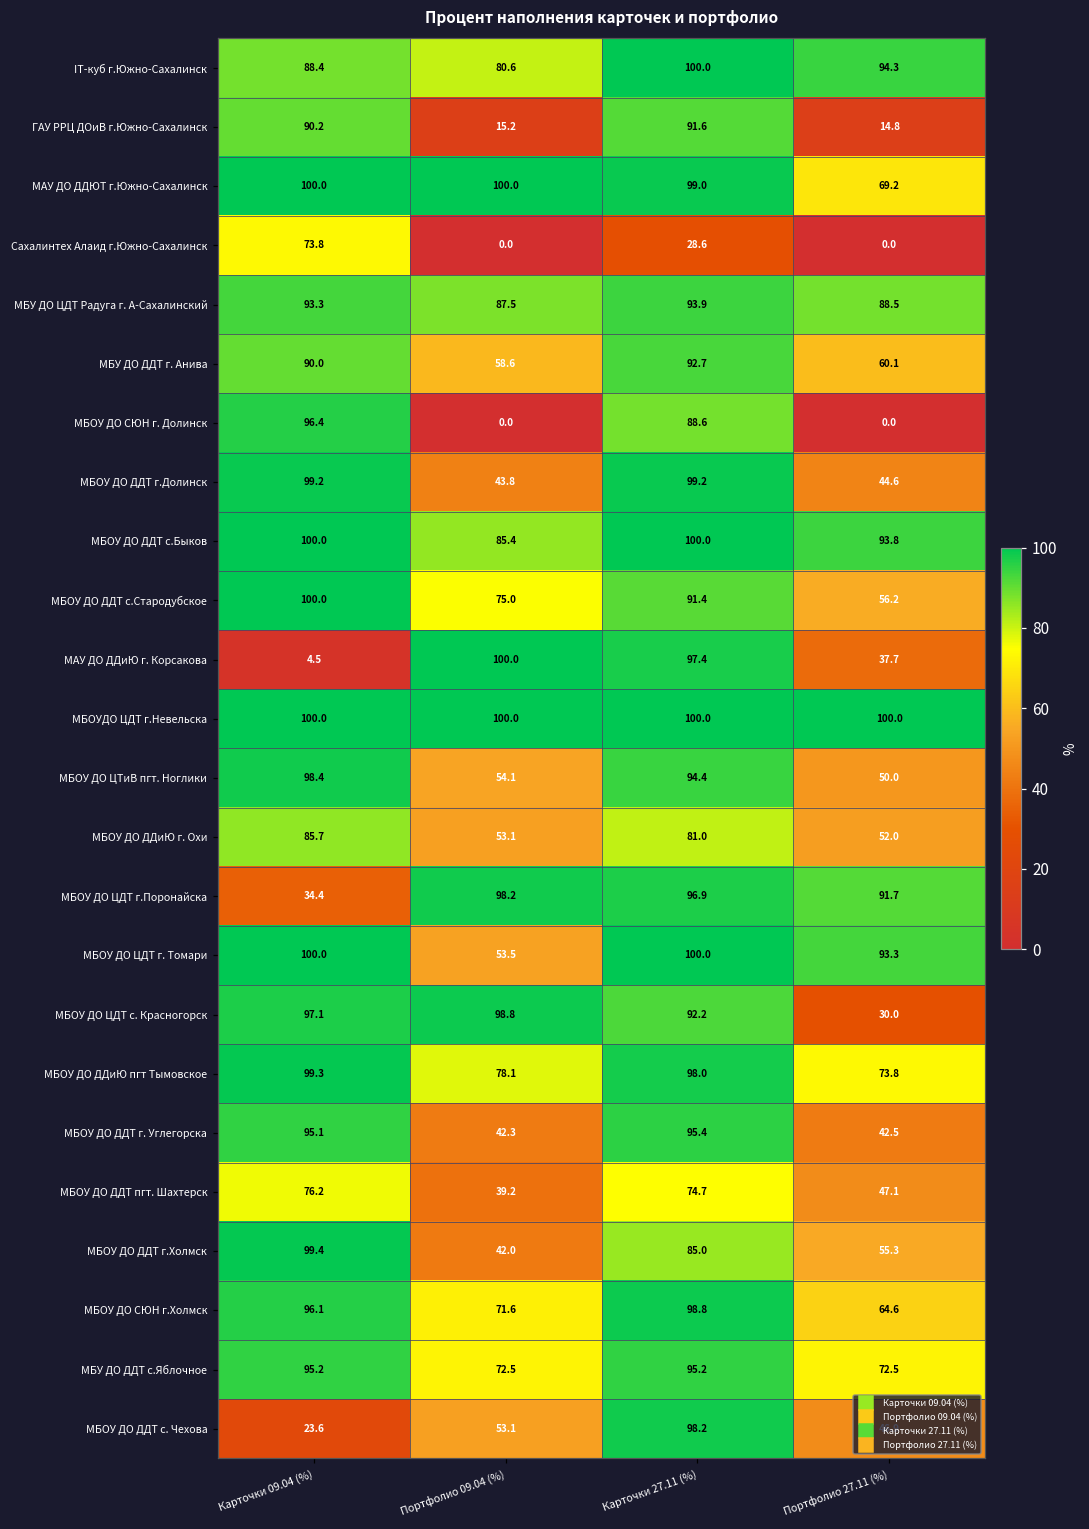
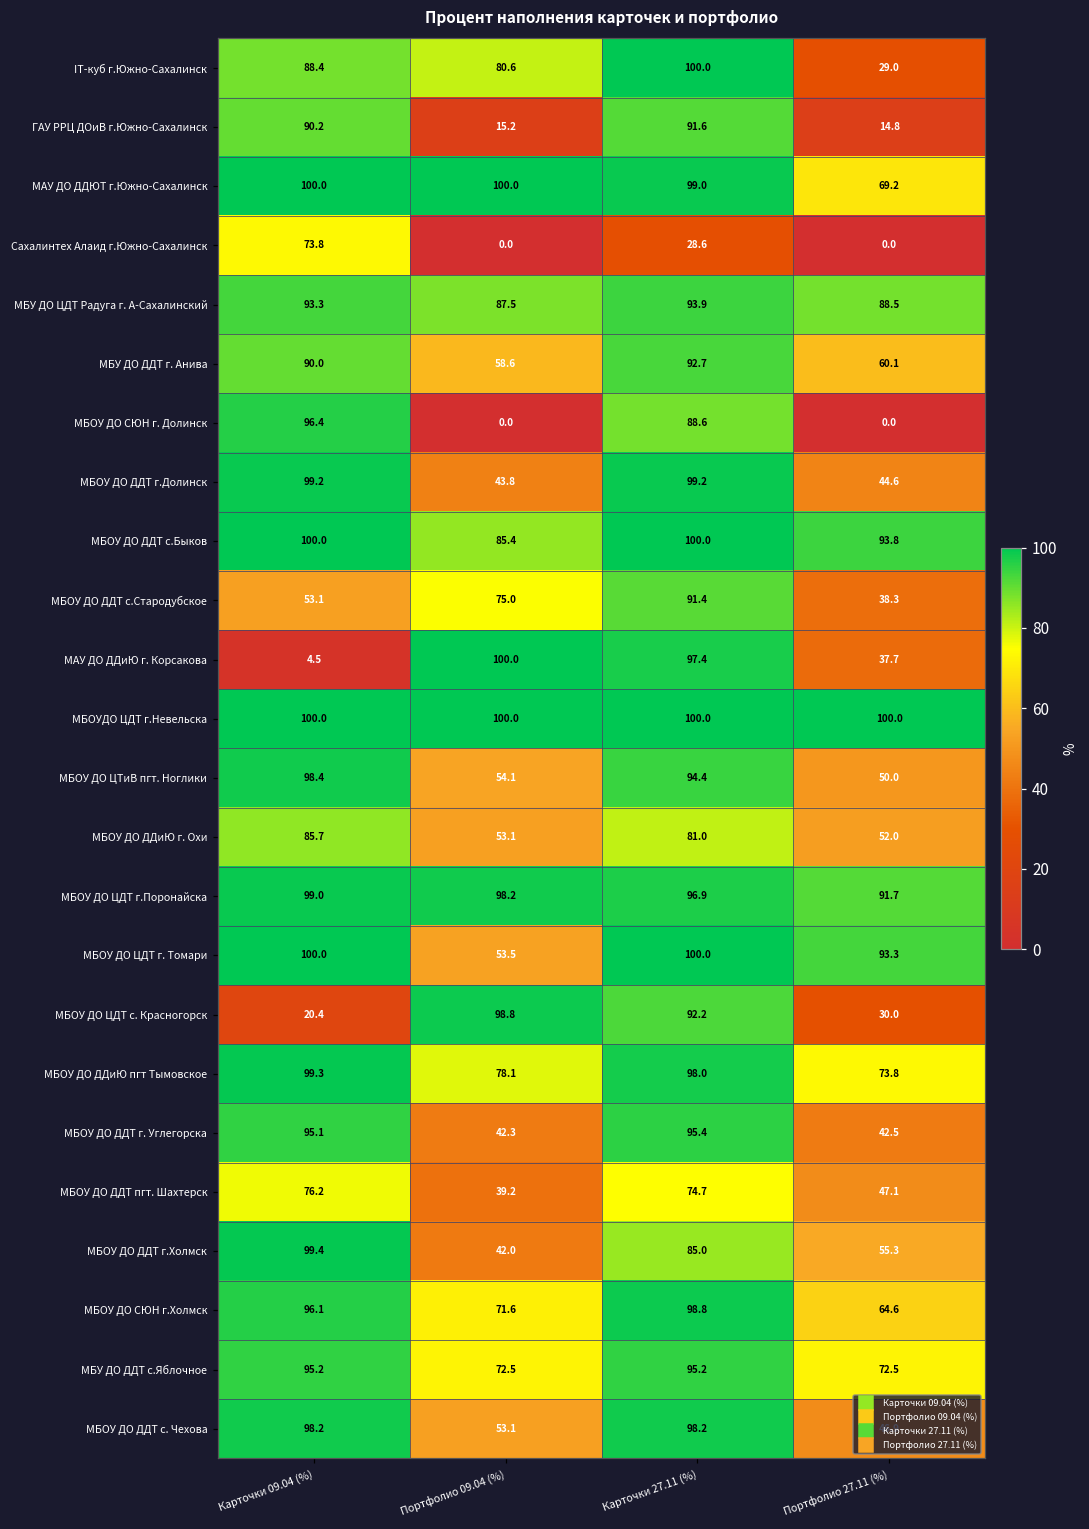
  {
    "IT-куб г.Южно-Сахалинск": {
      "Карточки 09.04 (%)": 88.4,
      "Портфолио 09.04 (%)": 80.6,
      "Карточки 27.11 (%)": 100.0,
-     "Портфолио 27.11 (%)": 94.3
+     "Портфолио 27.11 (%)": 29.0
    },
    "ГАУ РРЦ ДОиВ г.Южно-Сахалинск": {
      "Карточки 09.04 (%)": 90.2,
      "Портфолио 09.04 (%)": 15.2,
      "Карточки 27.11 (%)": 91.6,
      "Портфолио 27.11 (%)": 14.8
    },
    "МАУ ДО ДДЮТ г.Южно-Сахалинск": {
      "Карточки 09.04 (%)": 100.0,
      "Портфолио 09.04 (%)": 100.0,
      "Карточки 27.11 (%)": 99.0,
      "Портфолио 27.11 (%)": 69.2
    },
    "Сахалинтех Алаид г.Южно-Сахалинск": {
      "Карточки 09.04 (%)": 73.8,
      "Портфолио 09.04 (%)": 0.0,
      "Карточки 27.11 (%)": 28.6,
      "Портфолио 27.11 (%)": 0.0
    },
    "МБУ ДО ЦДТ Радуга г. А-Сахалинский": {
      "Карточки 09.04 (%)": 93.3,
      "Портфолио 09.04 (%)": 87.5,
      "Карточки 27.11 (%)": 93.9,
      "Портфолио 27.11 (%)": 88.5
    },
    "МБУ ДО ДДТ г. Анива": {
      "Карточки 09.04 (%)": 90.0,
      "Портфолио 09.04 (%)": 58.6,
      "Карточки 27.11 (%)": 92.7,
      "Портфолио 27.11 (%)": 60.1
    },
    "МБОУ ДО СЮН г. Долинск": {
      "Карточки 09.04 (%)": 96.4,
      "Портфолио 09.04 (%)": 0.0,
      "Карточки 27.11 (%)": 88.6,
      "Портфолио 27.11 (%)": 0.0
    },
    "МБОУ ДО ДДТ г.Долинск": {
      "Карточки 09.04 (%)": 99.2,
      "Портфолио 09.04 (%)": 43.8,
      "Карточки 27.11 (%)": 99.2,
      "Портфолио 27.11 (%)": 44.6
    },
    "МБОУ ДО ДДТ с.Быков": {
      "Карточки 09.04 (%)": 100.0,
      "Портфолио 09.04 (%)": 85.4,
      "Карточки 27.11 (%)": 100.0,
      "Портфолио 27.11 (%)": 93.8
    },
    "МБОУ ДО ДДТ с.Стародубское": {
-     "Карточки 09.04 (%)": 100.0,
+     "Карточки 09.04 (%)": 53.1,
      "Портфолио 09.04 (%)": 75.0,
      "Карточки 27.11 (%)": 91.4,
-     "Портфолио 27.11 (%)": 56.2
+     "Портфолио 27.11 (%)": 38.3
    },
    "МАУ ДО ДДиЮ г. Корсакова": {
      "Карточки 09.04 (%)": 4.5,
      "Портфолио 09.04 (%)": 100.0,
      "Карточки 27.11 (%)": 97.4,
      "Портфолио 27.11 (%)": 37.7
    },
    "МБОУДО ЦДТ г.Невельска": {
      "Карточки 09.04 (%)": 100.0,
      "Портфолио 09.04 (%)": 100.0,
      "Карточки 27.11 (%)": 100.0,
      "Портфолио 27.11 (%)": 100.0
    },
    "МБОУ ДО ЦТиВ пгт. Ноглики": {
      "Карточки 09.04 (%)": 98.4,
      "Портфолио 09.04 (%)": 54.1,
      "Карточки 27.11 (%)": 94.4,
      "Портфолио 27.11 (%)": 50.0
    },
    "МБОУ ДО ДДиЮ г. Охи": {
      "Карточки 09.04 (%)": 85.7,
      "Портфолио 09.04 (%)": 53.1,
      "Карточки 27.11 (%)": 81.0,
      "Портфолио 27.11 (%)": 52.0
    },
    "МБОУ ДО ЦДТ г.Поронайска": {
-     "Карточки 09.04 (%)": 34.4,
+     "Карточки 09.04 (%)": 99.0,
      "Портфолио 09.04 (%)": 98.2,
      "Карточки 27.11 (%)": 96.9,
      "Портфолио 27.11 (%)": 91.7
    },
    "МБОУ ДО ЦДТ г. Томари": {
      "Карточки 09.04 (%)": 100.0,
      "Портфолио 09.04 (%)": 53.5,
      "Карточки 27.11 (%)": 100.0,
      "Портфолио 27.11 (%)": 93.3
    },
    "МБОУ ДО ЦДТ с. Красногорск": {
-     "Карточки 09.04 (%)": 97.1,
+     "Карточки 09.04 (%)": 20.4,
      "Портфолио 09.04 (%)": 98.8,
      "Карточки 27.11 (%)": 92.2,
      "Портфолио 27.11 (%)": 30.0
    },
    "МБОУ ДО ДДиЮ пгт Тымовское": {
      "Карточки 09.04 (%)": 99.3,
      "Портфолио 09.04 (%)": 78.1,
      "Карточки 27.11 (%)": 98.0,
      "Портфолио 27.11 (%)": 73.8
    },
    "МБОУ ДО ДДТ г. Углегорска": {
      "Карточки 09.04 (%)": 95.1,
      "Портфолио 09.04 (%)": 42.3,
      "Карточки 27.11 (%)": 95.4,
      "Портфолио 27.11 (%)": 42.5
    },
    "МБОУ ДО ДДТ пгт. Шахтерск": {
      "Карточки 09.04 (%)": 76.2,
      "Портфолио 09.04 (%)": 39.2,
      "Карточки 27.11 (%)": 74.7,
      "Портфолио 27.11 (%)": 47.1
    },
    "МБОУ ДО ДДТ г.Холмск": {
      "Карточки 09.04 (%)": 99.4,
      "Портфолио 09.04 (%)": 42.0,
      "Карточки 27.11 (%)": 85.0,
      "Портфолио 27.11 (%)": 55.3
    },
    "МБОУ ДО СЮН г.Холмск": {
      "Карточки 09.04 (%)": 96.1,
      "Портфолио 09.04 (%)": 71.6,
      "Карточки 27.11 (%)": 98.8,
      "Портфолио 27.11 (%)": 64.6
    },
    "МБУ ДО ДДТ с.Яблочное": {
      "Карточки 09.04 (%)": 95.2,
      "Портфолио 09.04 (%)": 72.5,
      "Карточки 27.11 (%)": 95.2,
      "Портфолио 27.11 (%)": 72.5
    },
    "МБОУ ДО ДДТ с. Чехова": {
-     "Карточки 09.04 (%)": 23.6,
+     "Карточки 09.04 (%)": 98.2,
      "Портфолио 09.04 (%)": 53.1,
      "Карточки 27.11 (%)": 98.2
    }
  }
